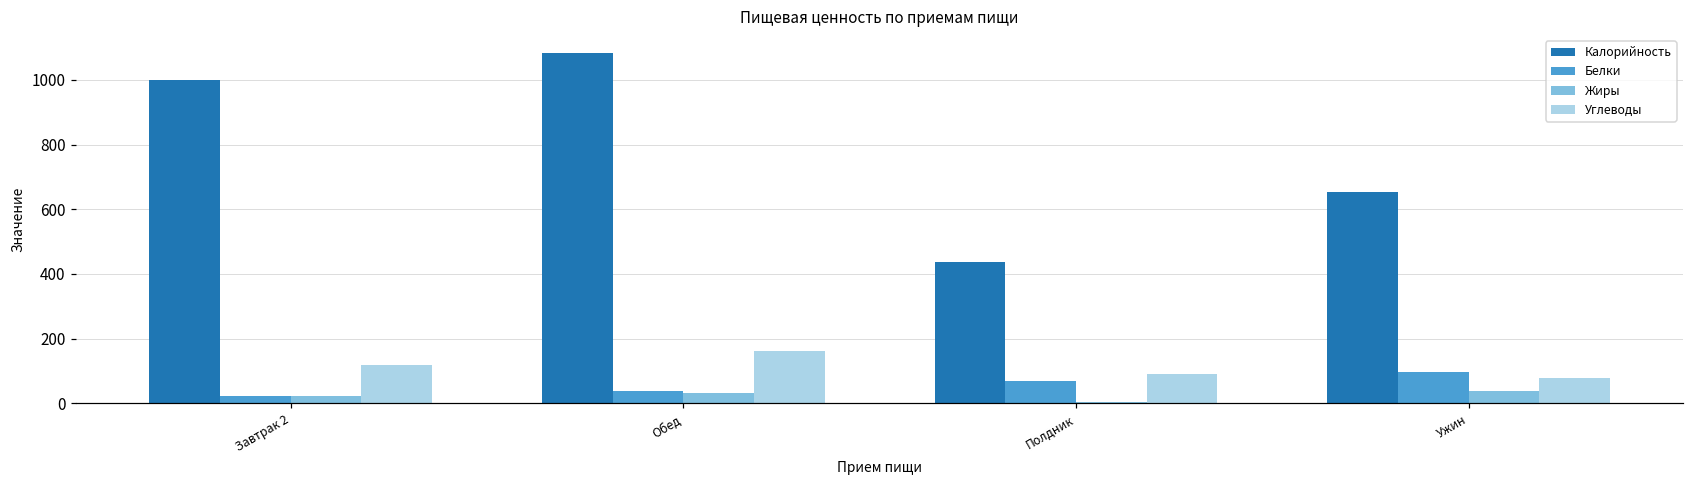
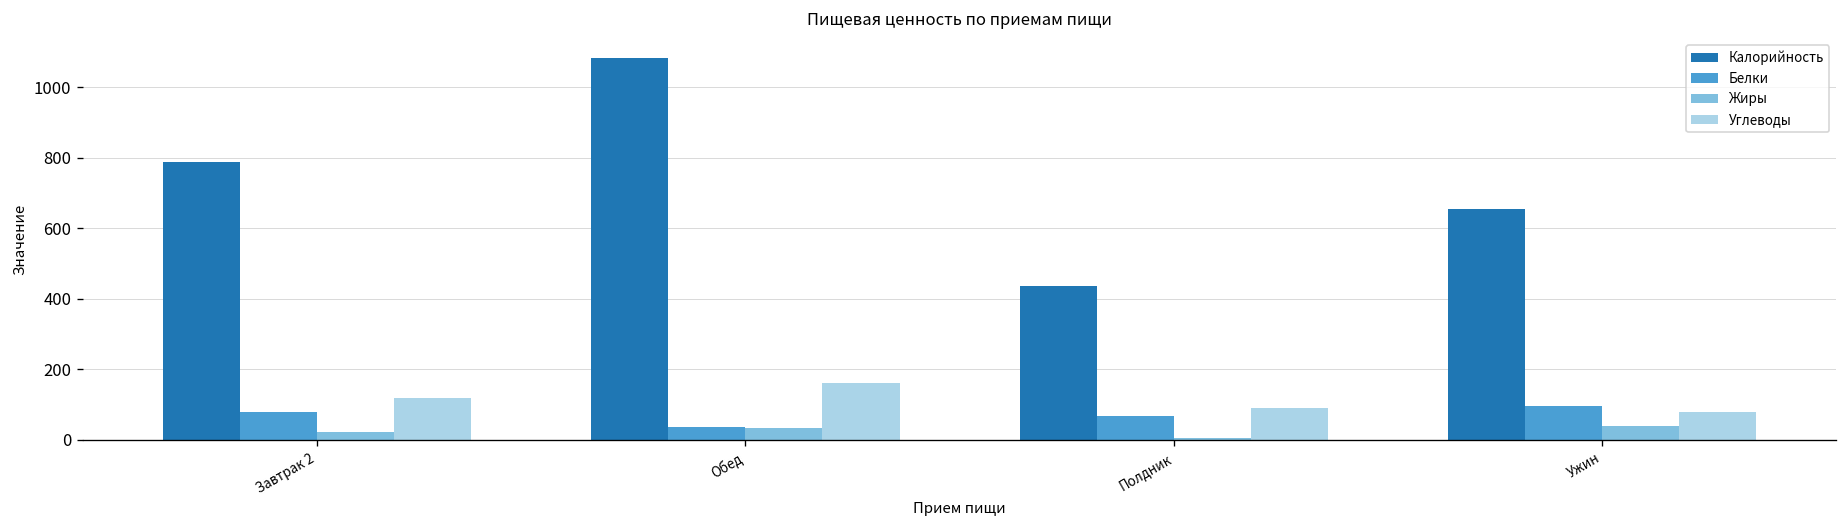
  {
    "Калорийность": {
-     "Завтрак 2": 1000,
+     "Завтрак 2": 790,
      "Обед": 1080,
      "Полдник": 440,
      "Ужин": 650
    },
    "Белки": {
-     "Завтрак 2": 20,
+     "Завтрак 2": 80,
      "Обед": 40,
      "Полдник": 70,
      "Ужин": 100
    }
  }
